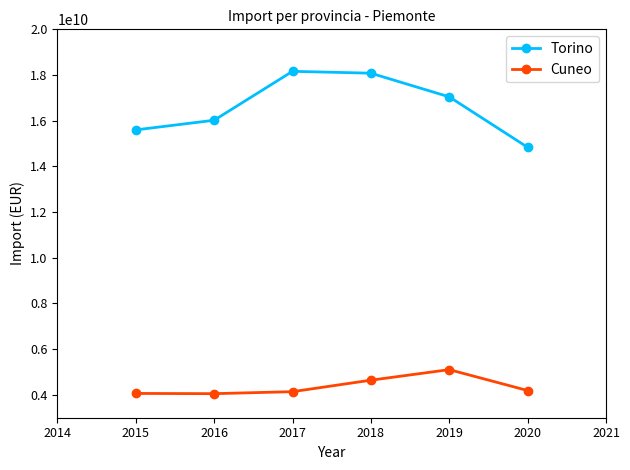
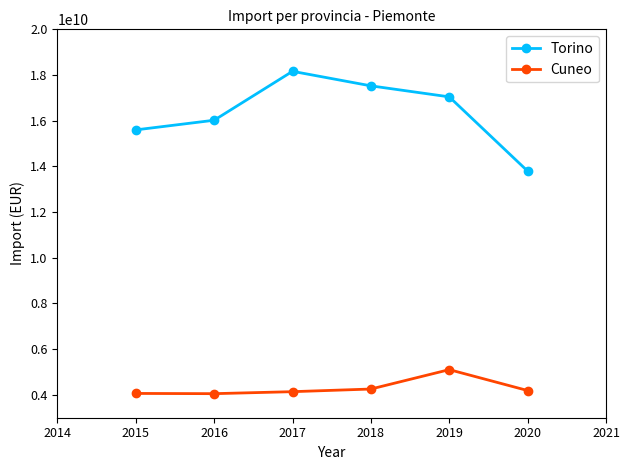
  {
    "Torino": {
      "2015": 15600000000,
      "2016": 16000000000,
      "2017": 18200000000,
-     "2018": 18100000000,
+     "2018": 17500000000,
      "2019": 17000000000,
-     "2020": 14800000000
+     "2020": 13800000000
    },
    "Cuneo": {
      "2015": 4100000000,
      "2016": 4100000000,
      "2017": 4100000000,
-     "2018": 4600000000,
+     "2018": 4300000000,
      "2019": 5100000000,
      "2020": 4200000000
    }
  }
